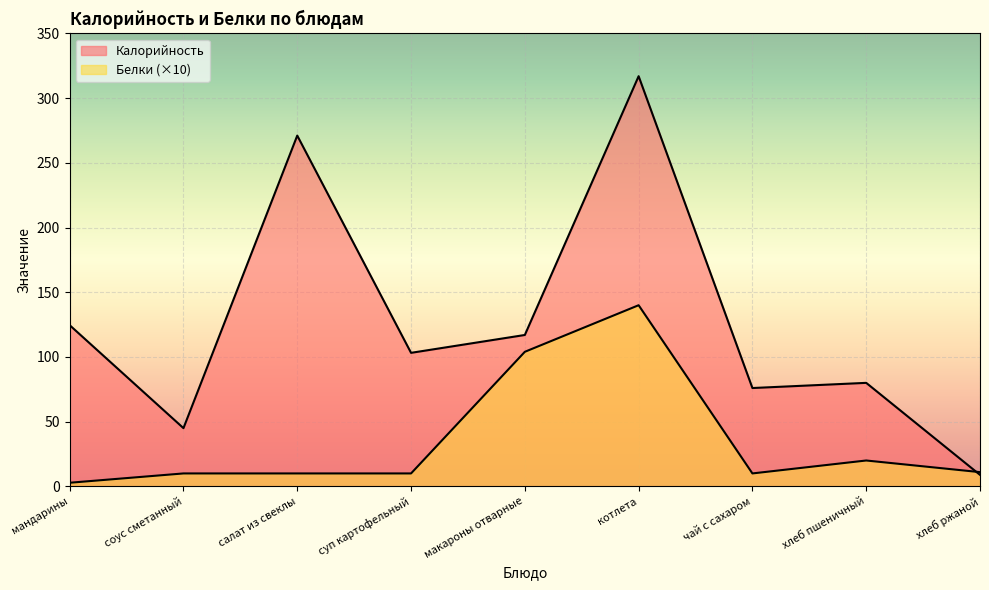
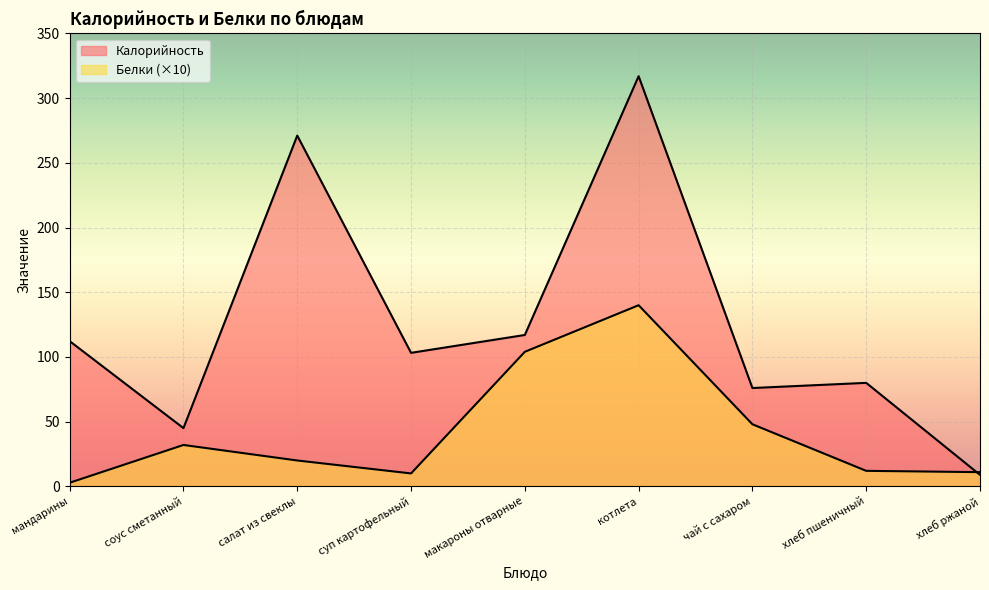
  {
    "Калорийность": {
-     "мандарины": 125,
+     "мандарины": 112,
      "соус сметанный": 45,
      "салат из свеклы": 271,
      "суп картофельный": 103,
      "макароны отварные": 117,
      "котлета": 317,
      "чай с сахаром": 76,
      "хлеб пшеничный": 80,
      "хлеб ржаной": 9
    },
    "Белки (×10)": {
      "мандарины": 3,
-     "соус сметанный": 10,
-     "салат из свеклы": 10,
+     "соус сметанный": 32,
+     "салат из свеклы": 20,
      "суп картофельный": 10,
      "макароны отварные": 104,
      "котлета": 140,
-     "чай с сахаром": 10,
-     "хлеб пшеничный": 20,
+     "чай с сахаром": 48,
+     "хлеб пшеничный": 12,
      "хлеб ржаной": 11
    }
  }
